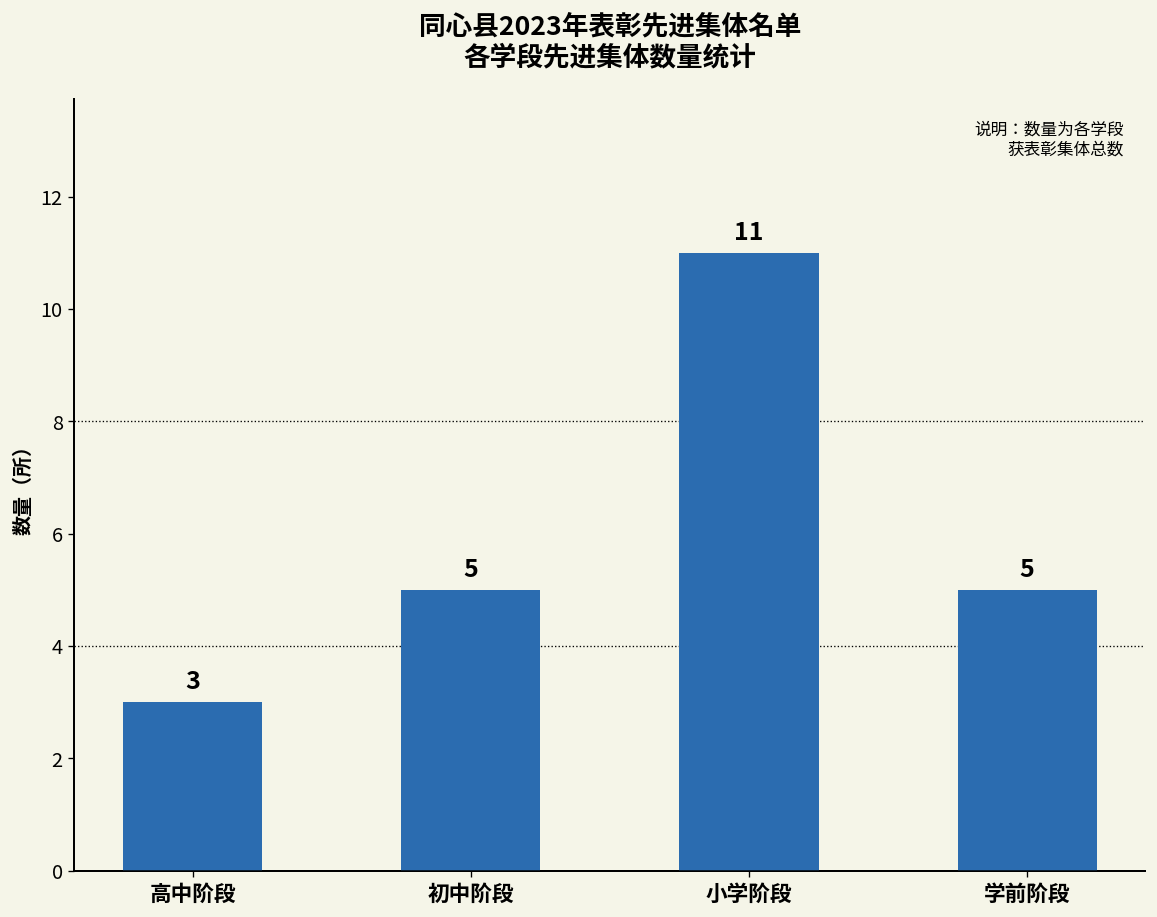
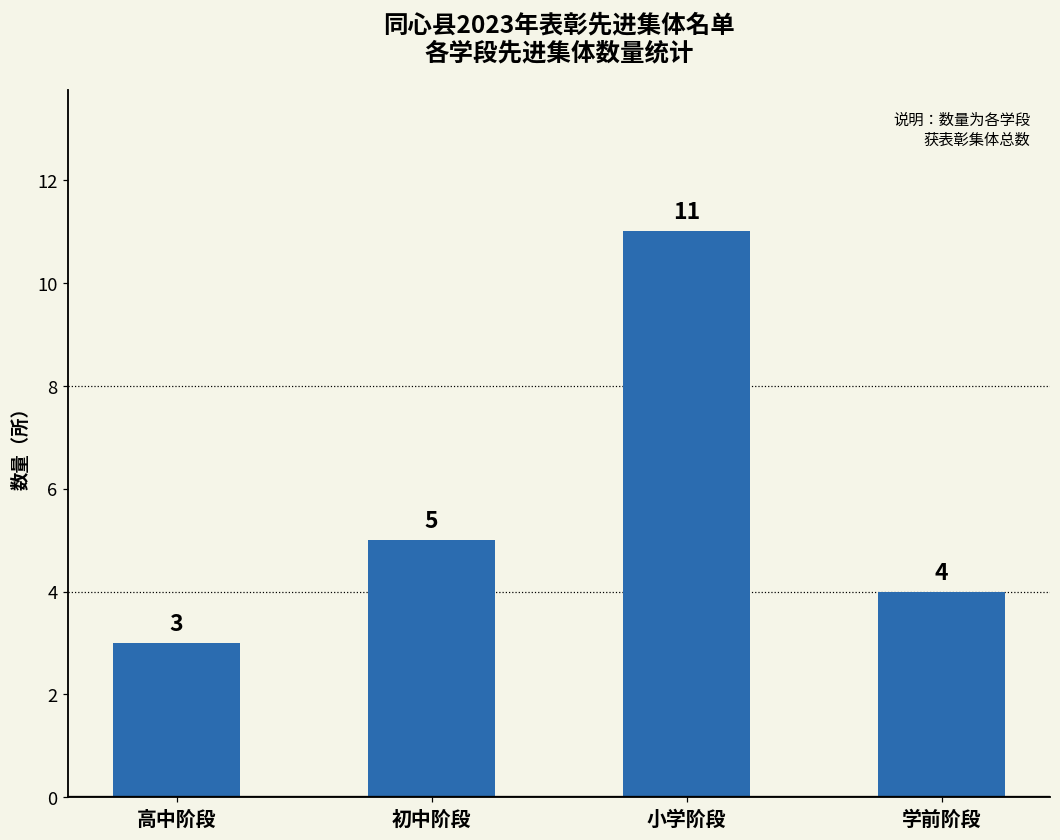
  {
    "高中阶段": 3,
    "初中阶段": 5,
    "小学阶段": 11,
-   "学前阶段": 5
+   "学前阶段": 4
  }
